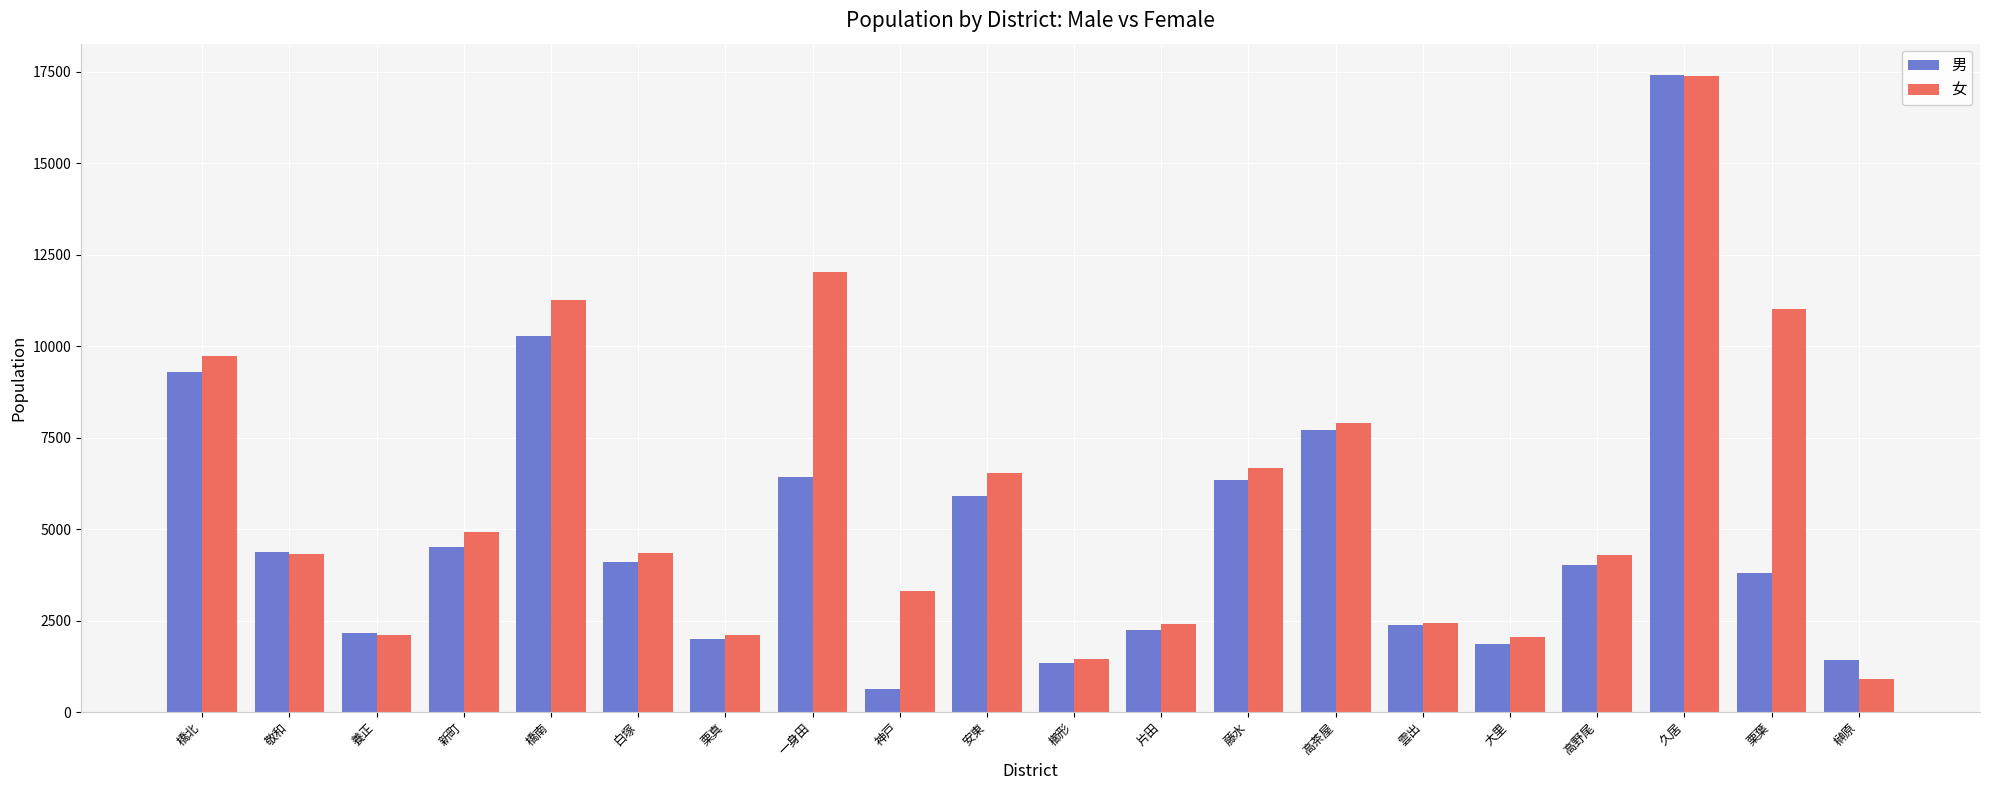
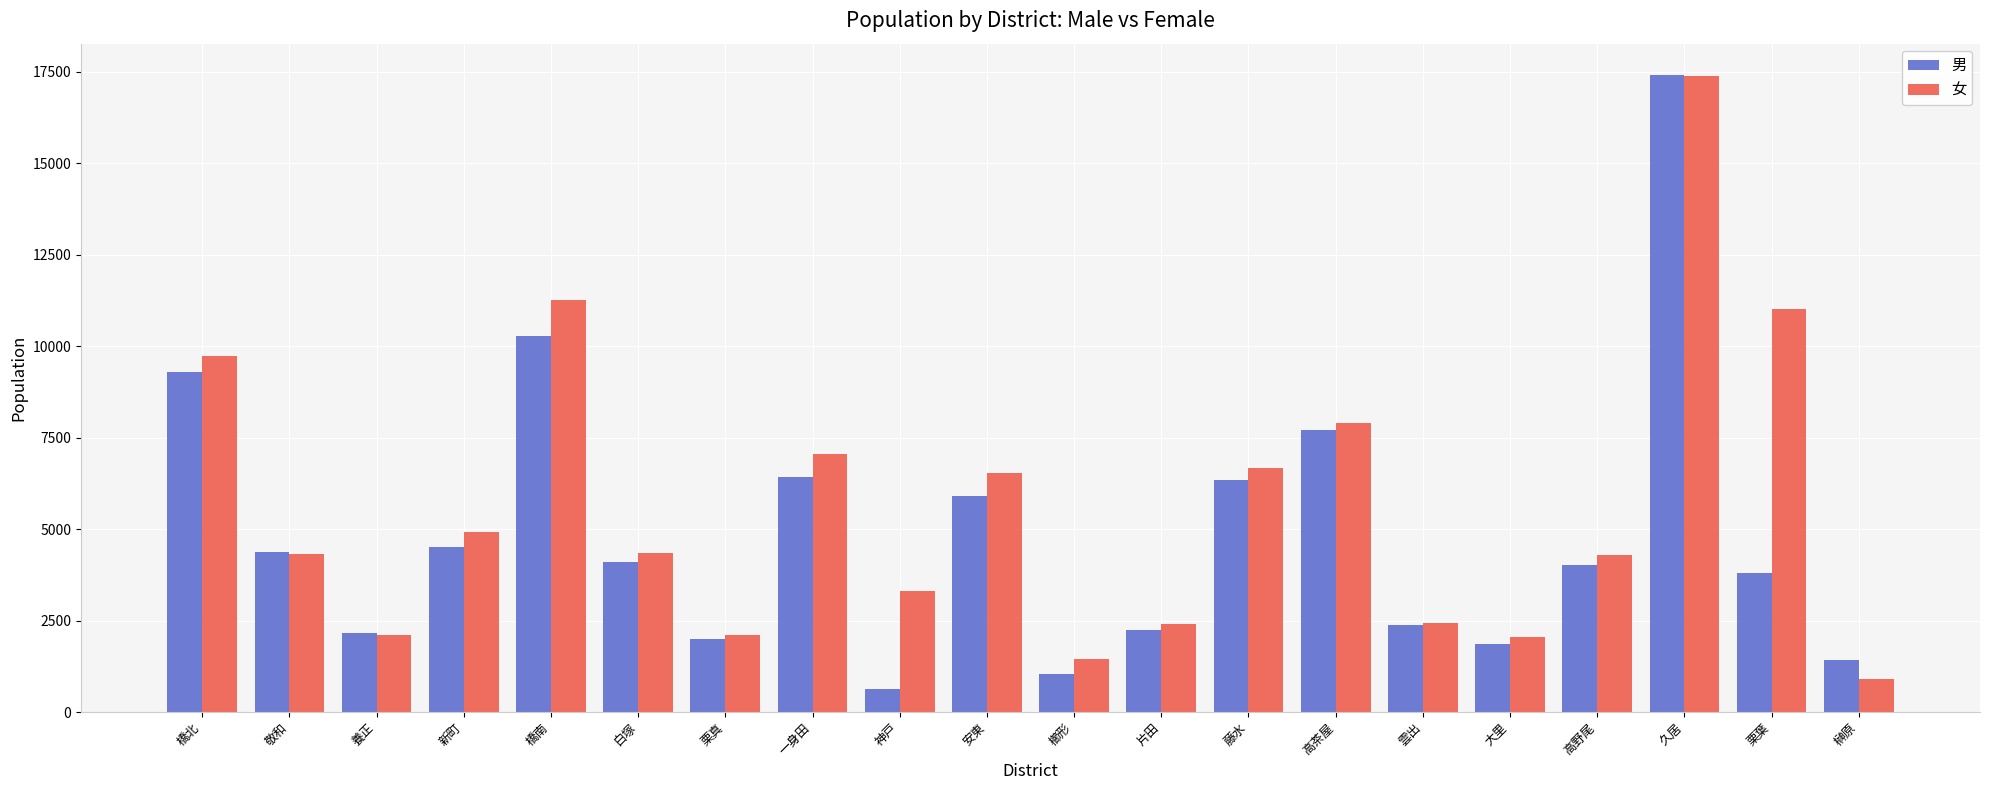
  {
    "男": {
      "橋北": 9300,
      "敬和": 4400,
      "養正": 2100,
      "新町": 4500,
      "橋南": 10300,
      "白塚": 4100,
      "栗真": 2000,
      "一身田": 6400,
      "神戸": 600,
      "安東": 5900,
-     "櫛形": 1300,
+     "櫛形": 1000,
      "片田": 2200,
      "藤水": 6300,
      "高茶屋": 7700,
      "雲出": 2400,
      "大里": 1900,
      "高野尾": 4000,
      "久居": 17400,
      "栗葉": 3800,
      "榊原": 1400
    },
    "女": {
      "橋北": 9700,
      "敬和": 4300,
      "養正": 2100,
      "新町": 4900,
      "橋南": 11300,
      "白塚": 4300,
      "栗真": 2100,
-     "一身田": 12000,
+     "一身田": 7100,
      "神戸": 3300,
      "安東": 6500,
      "櫛形": 1500,
      "片田": 2400,
      "藤水": 6700,
      "高茶屋": 7900,
      "雲出": 2400,
      "大里": 2100,
      "高野尾": 4300,
      "久居": 17400,
      "栗葉": 11000,
      "榊原": 900
    }
  }
